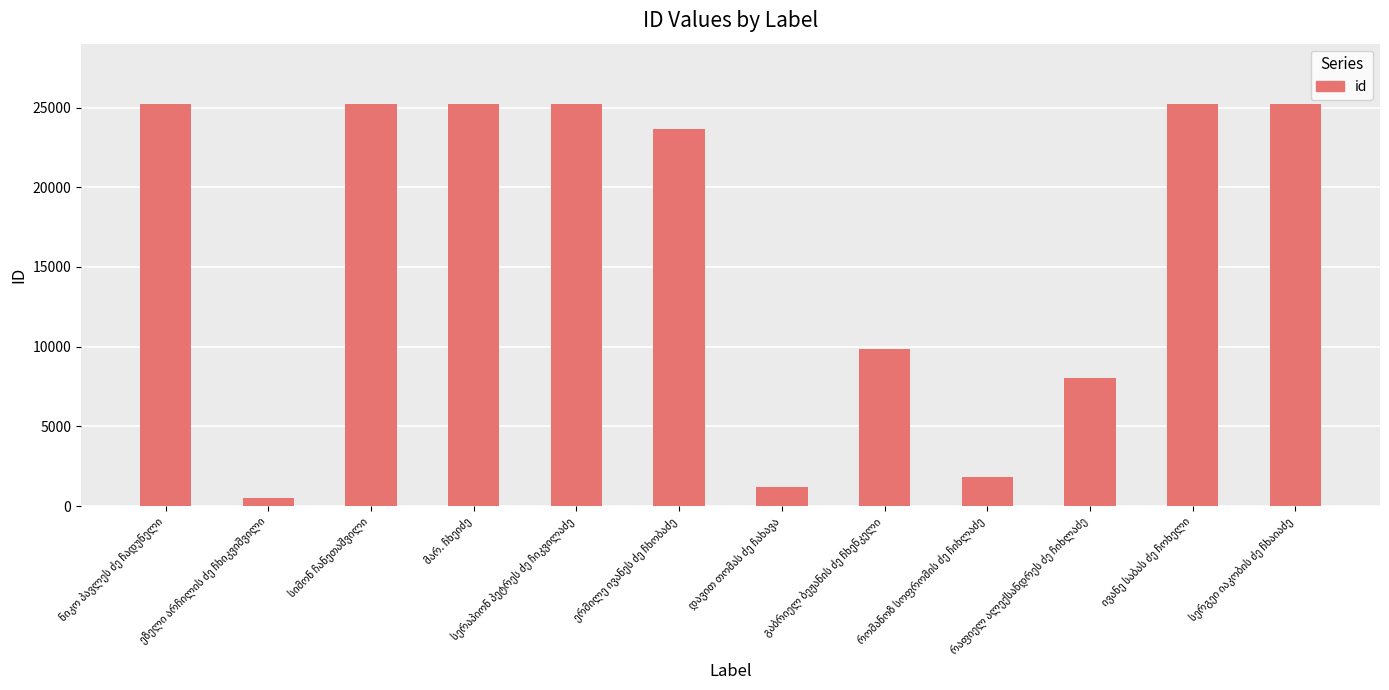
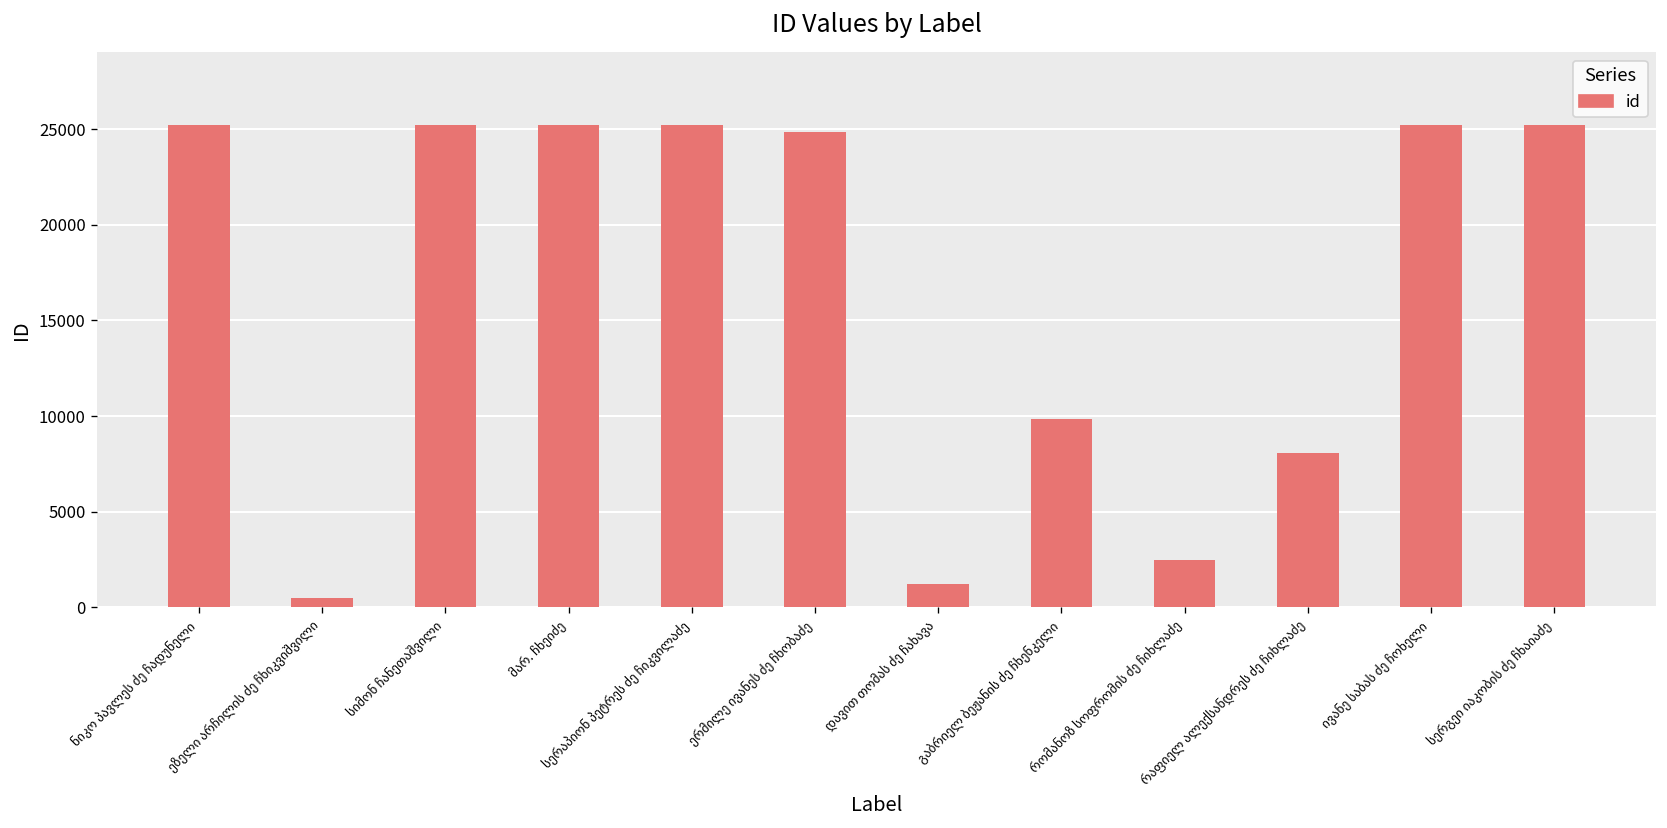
  {
    "ნიკო პავლეს ძე ჩადუნელი": 25200,
    "ეზელი არჩილის ძე ჩხიკვიშვილი": 500,
    "სიმონ ჩანეთაშვილი": 25200,
    "მარ. ჩხეიძე": 25200,
    "სერაპიონ პეტრეს ძე ჩიკვილაძე": 25200,
-   "ერმილე ივანეს ძე ჩხობაძე": 23700,
+   "ერმილე ივანეს ძე ჩხობაძე": 24900,
    "დავით თომას ძე ჩახავა": 1200,
    "გაბრიელ ბეჟანის ძე ჩხენკელი": 9900,
-   "რომანოზ სოფრომის ძე ჩიხლაძე": 1800,
+   "რომანოზ სოფრომის ძე ჩიხლაძე": 2500,
    "რაფიელ ალექსანდრეს ძე ჩიხლაძე": 8100,
    "ივანე საბას ძე ჩოხელი": 25200,
    "სერგეი იაკობის ძე ჩხაიაძე": 25200
  }
